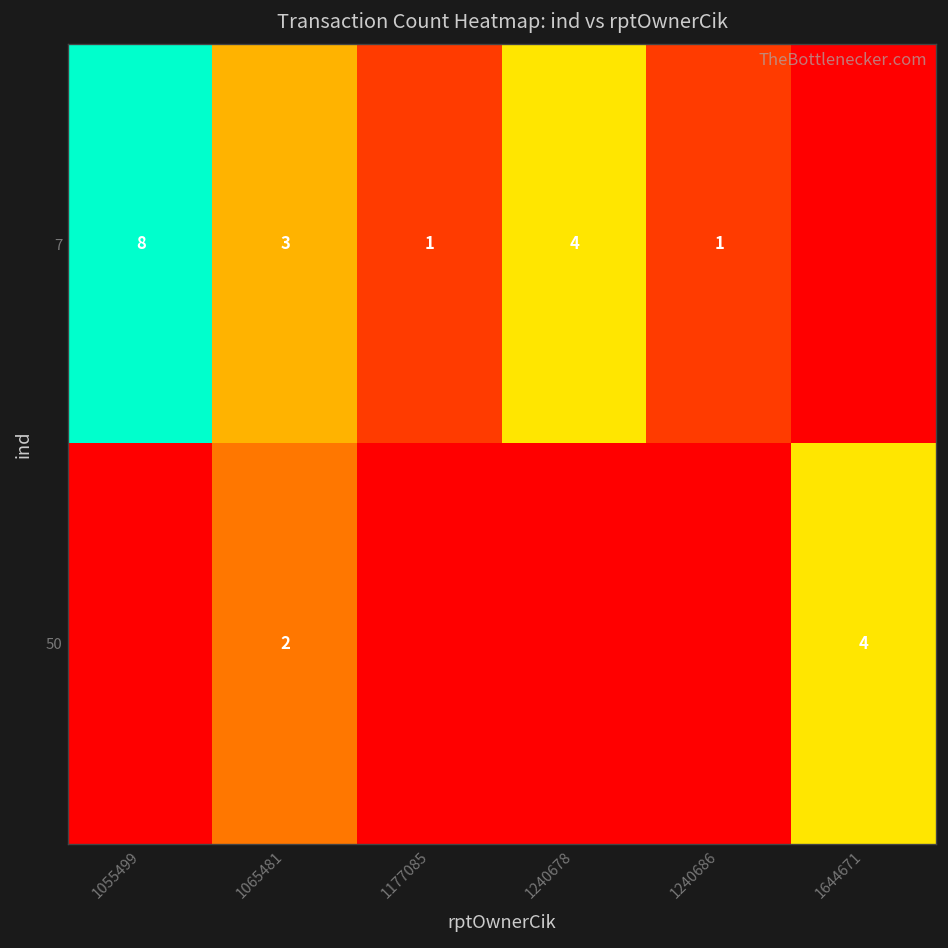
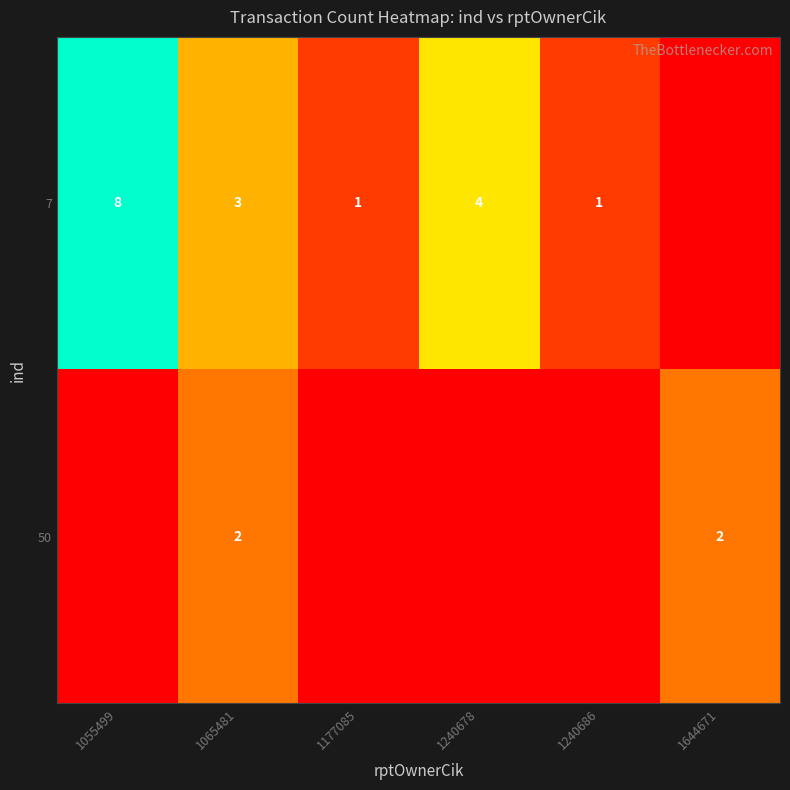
  {
    "7": {
      "1055499": 8,
      "1065481": 3,
      "1177085": 1,
      "1240678": 4,
      "1240686": 1
    },
    "50": {
      "1065481": 2,
-     "1644671": 4
+     "1644671": 2
    }
  }
